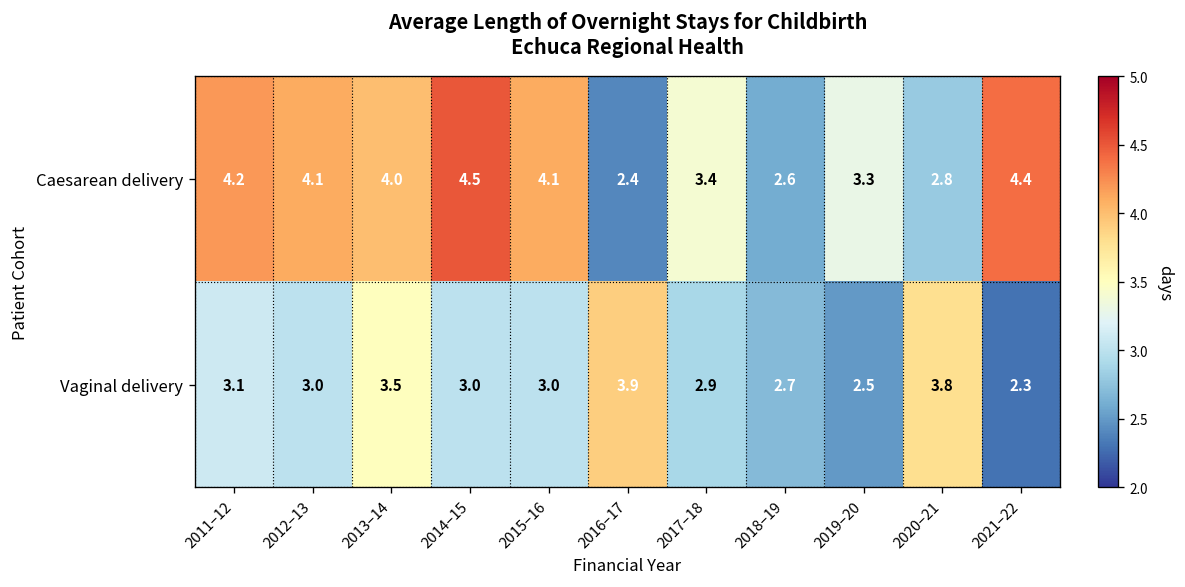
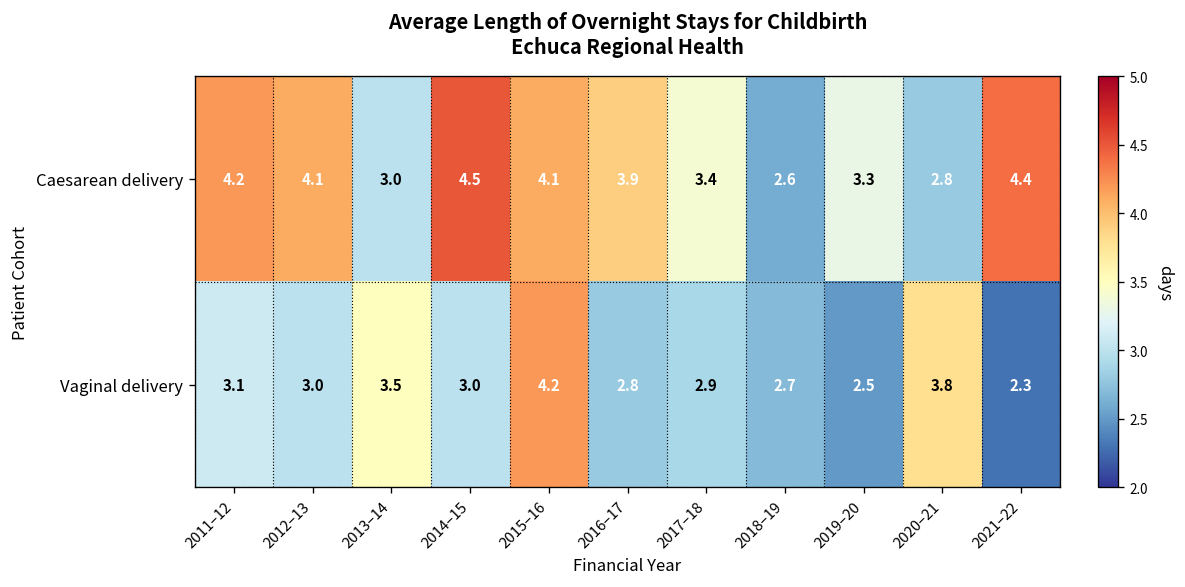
  {
    "Caesarean delivery": {
      "2011–12": 4.2,
      "2012–13": 4.1,
-     "2013–14": 4.0,
+     "2013–14": 3.0,
      "2014–15": 4.5,
      "2015–16": 4.1,
-     "2016–17": 2.4,
+     "2016–17": 3.9,
      "2017–18": 3.4,
      "2018–19": 2.6,
      "2019–20": 3.3,
      "2020–21": 2.8,
      "2021–22": 4.4
    },
    "Vaginal delivery": {
      "2011–12": 3.1,
      "2012–13": 3.0,
      "2013–14": 3.5,
      "2014–15": 3.0,
-     "2015–16": 3.0,
-     "2016–17": 3.9,
+     "2015–16": 4.2,
+     "2016–17": 2.8,
      "2017–18": 2.9,
      "2018–19": 2.7,
      "2019–20": 2.5,
      "2020–21": 3.8,
      "2021–22": 2.3
    }
  }
